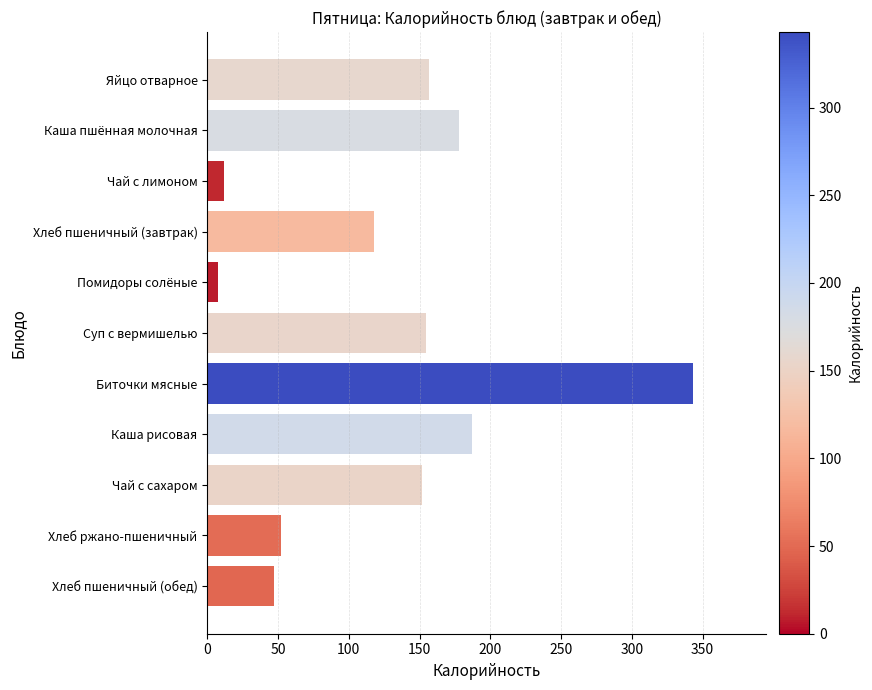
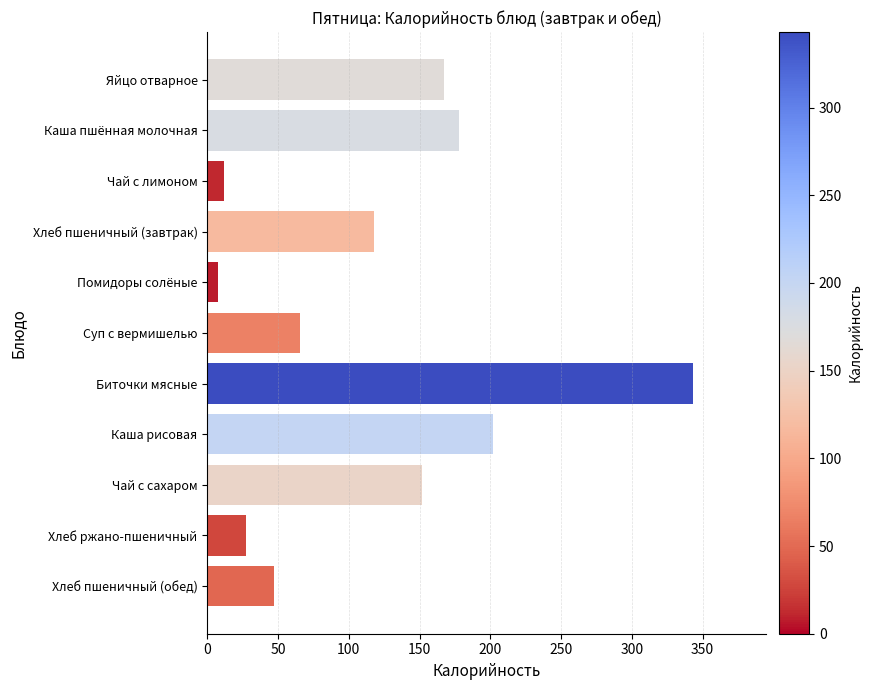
  {
-   "Яйцо отварное": 157,
+   "Яйцо отварное": 167,
    "Каша пшённая молочная": 178,
    "Чай с лимоном": 12,
    "Хлеб пшеничный (завтрак)": 118,
    "Помидоры солёные": 8,
-   "Суп с вермишелью": 155,
+   "Суп с вермишелью": 66,
    "Биточки мясные": 343,
-   "Каша рисовая": 187,
+   "Каша рисовая": 202,
    "Чай с сахаром": 152,
-   "Хлеб ржано-пшеничный": 52,
+   "Хлеб ржано-пшеничный": 28,
    "Хлеб пшеничный (обед)": 47
  }
